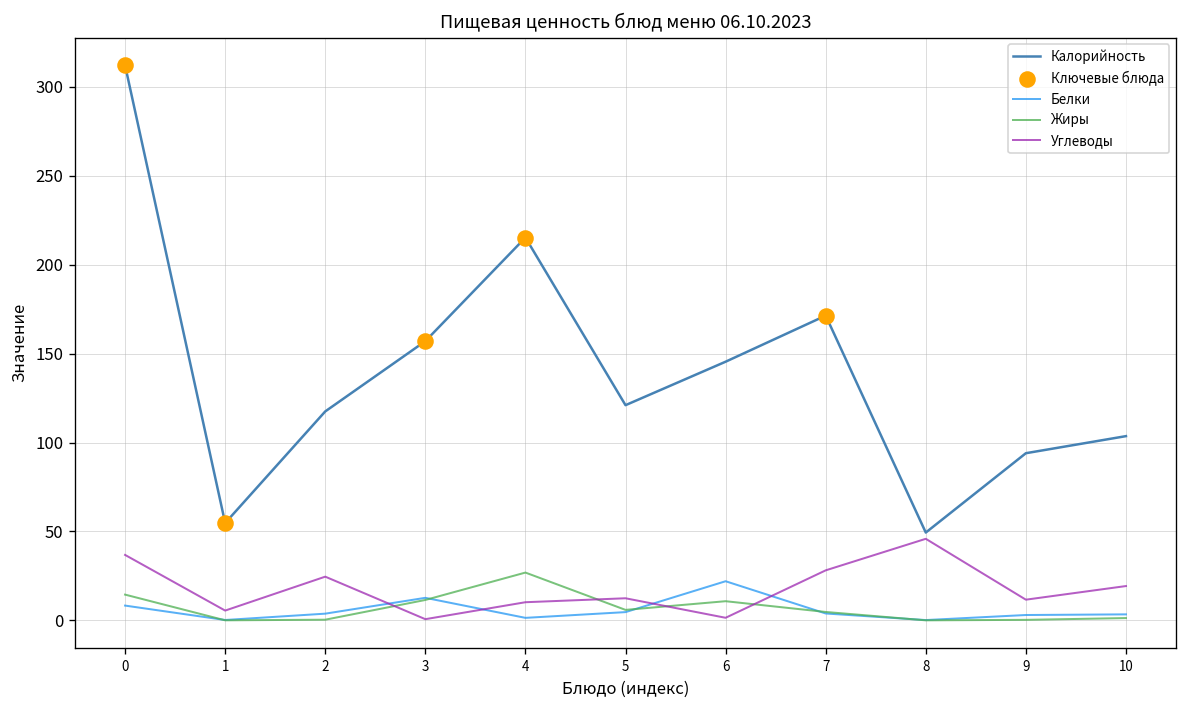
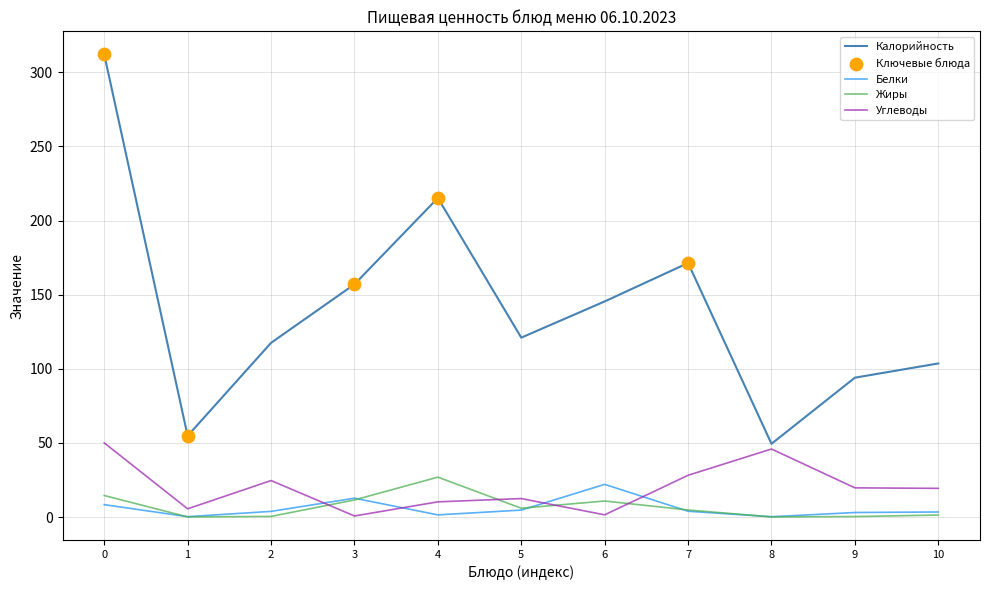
  {
    "Калорийность": {
      "2": 118,
      "5": 121,
      "6": 145,
      "8": 49,
      "9": 94,
      "10": 104
    },
    "Белки": {
      "0": 8,
      "2": 4,
      "4": 1,
      "6": 22,
      "9": 3,
      "10": 3
    },
    "Жиры": {
      "0": 15,
      "2": 0,
      "4": 27,
      "6": 11,
      "9": 0,
      "10": 1
    },
    "Углеводы": {
-     "0": 37,
+     "0": 50,
      "1": 6,
      "2": 25,
      "3": 1,
      "4": 10,
      "5": 12,
      "6": 1,
      "7": 28,
      "8": 46,
-     "9": 12,
+     "9": 20,
      "10": 19
    }
  }
